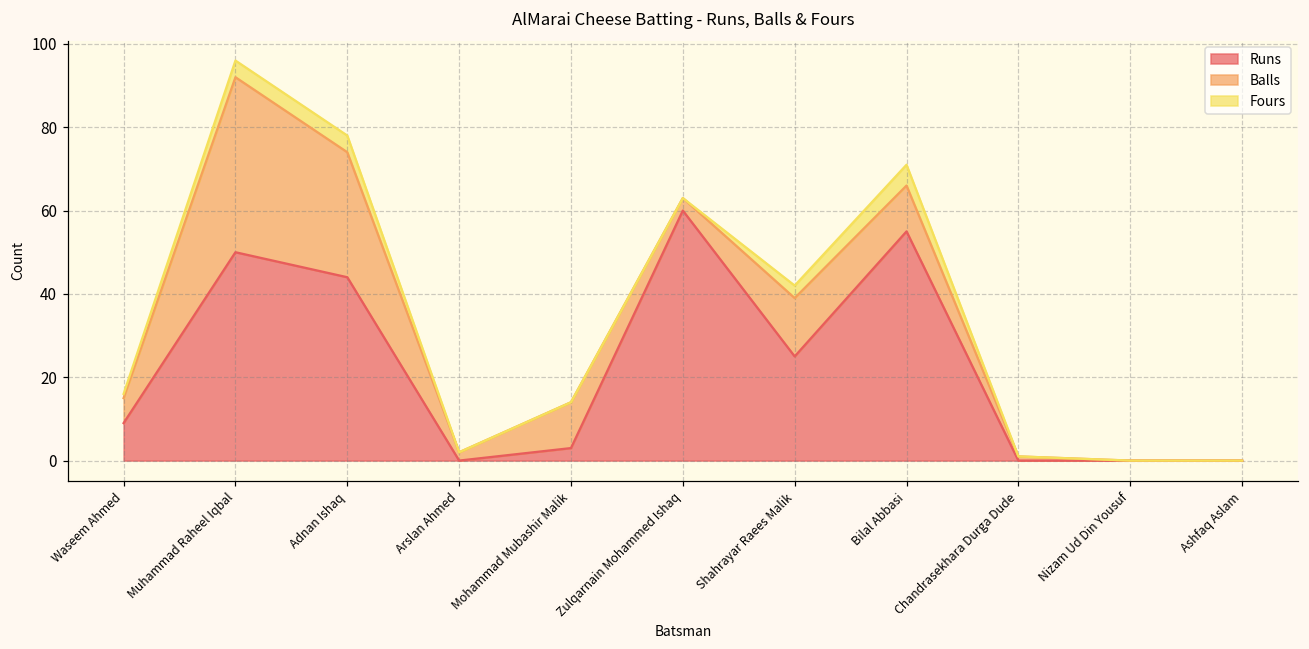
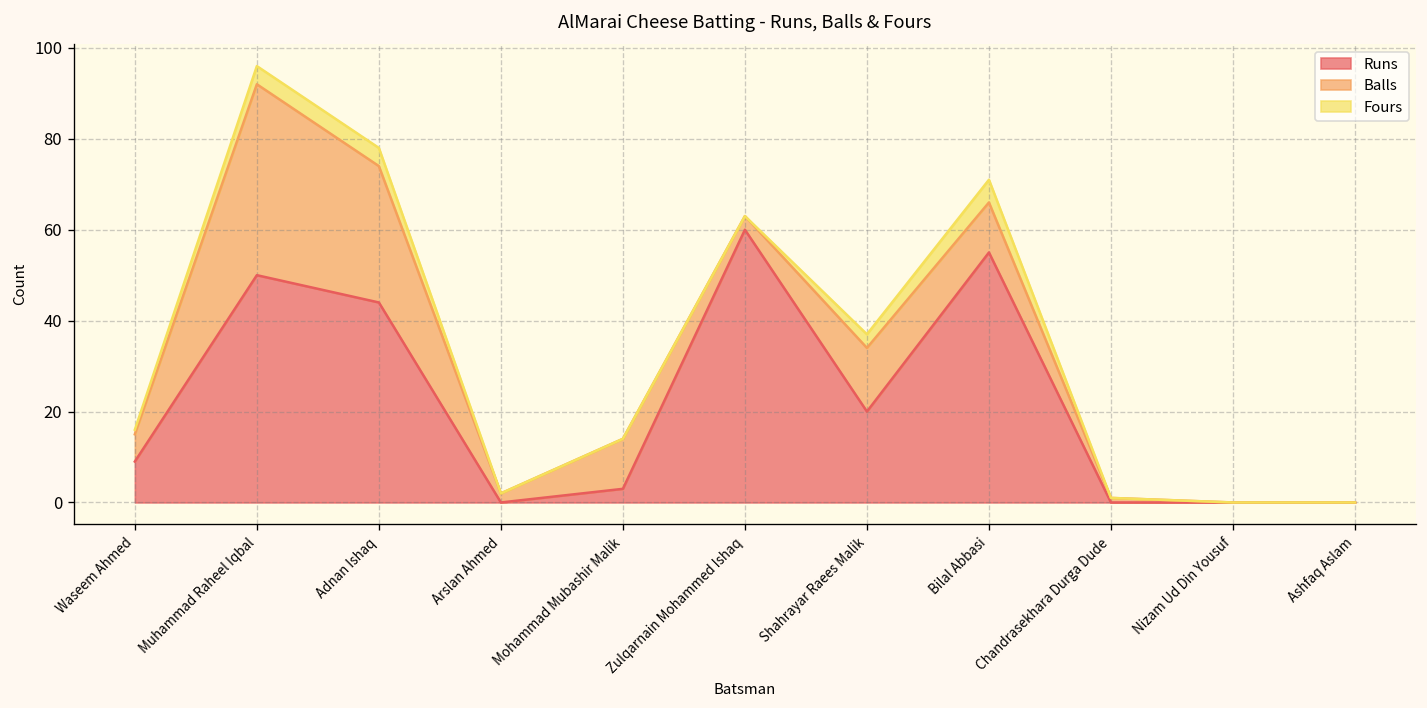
  {
    "Runs": {
      "Waseem Ahmed": 9,
      "Muhammad Raheel Iqbal": 50,
      "Adnan Ishaq": 44,
      "Arslan Ahmed": 0,
      "Mohammad Mubashir Malik": 3,
      "Zulqarnain Mohammed Ishaq": 60,
-     "Shahrayar Raees Malik": 25,
+     "Shahrayar Raees Malik": 20,
      "Bilal Abbasi": 55,
      "Chandrasekhara Durga Dude": 0
    },
    "Balls": {
      "Waseem Ahmed": 6,
      "Muhammad Raheel Iqbal": 42,
      "Adnan Ishaq": 30,
      "Shahrayar Raees Malik": 14,
      "Bilal Abbasi": 11
    },
    "Fours": {
      "Waseem Ahmed": 1,
      "Muhammad Raheel Iqbal": 4,
      "Adnan Ishaq": 4,
      "Shahrayar Raees Malik": 3,
      "Bilal Abbasi": 5
    }
  }
